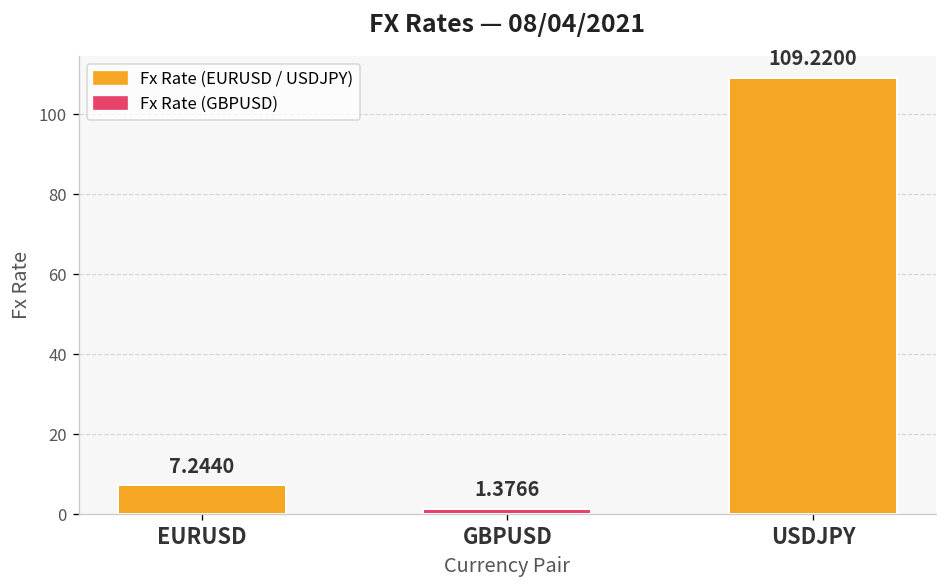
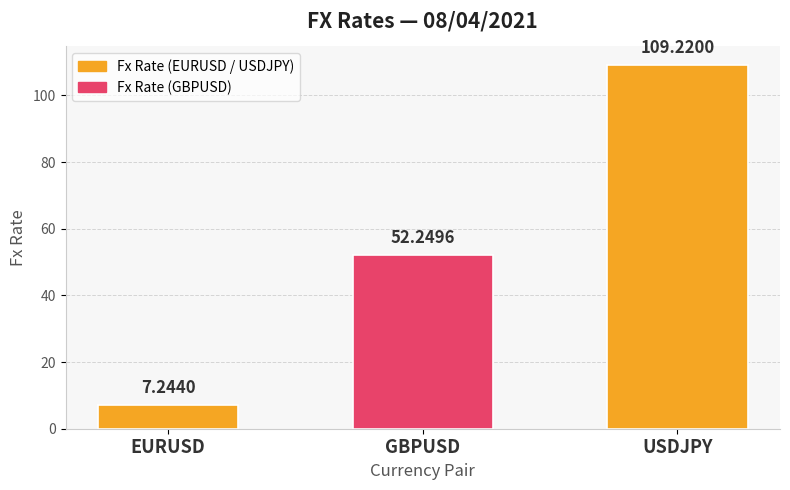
  {
    "EURUSD": 7.2440,
-   "GBPUSD": 1.3766,
+   "GBPUSD": 52.2496,
    "USDJPY": 109.2200
  }
